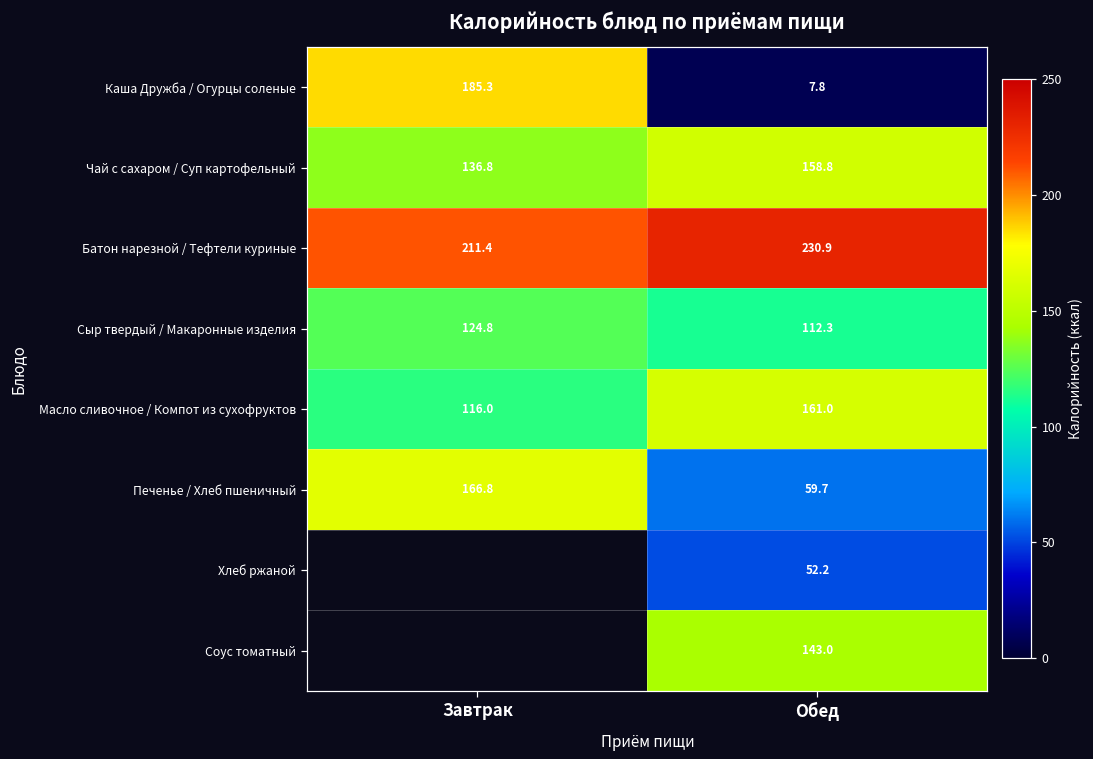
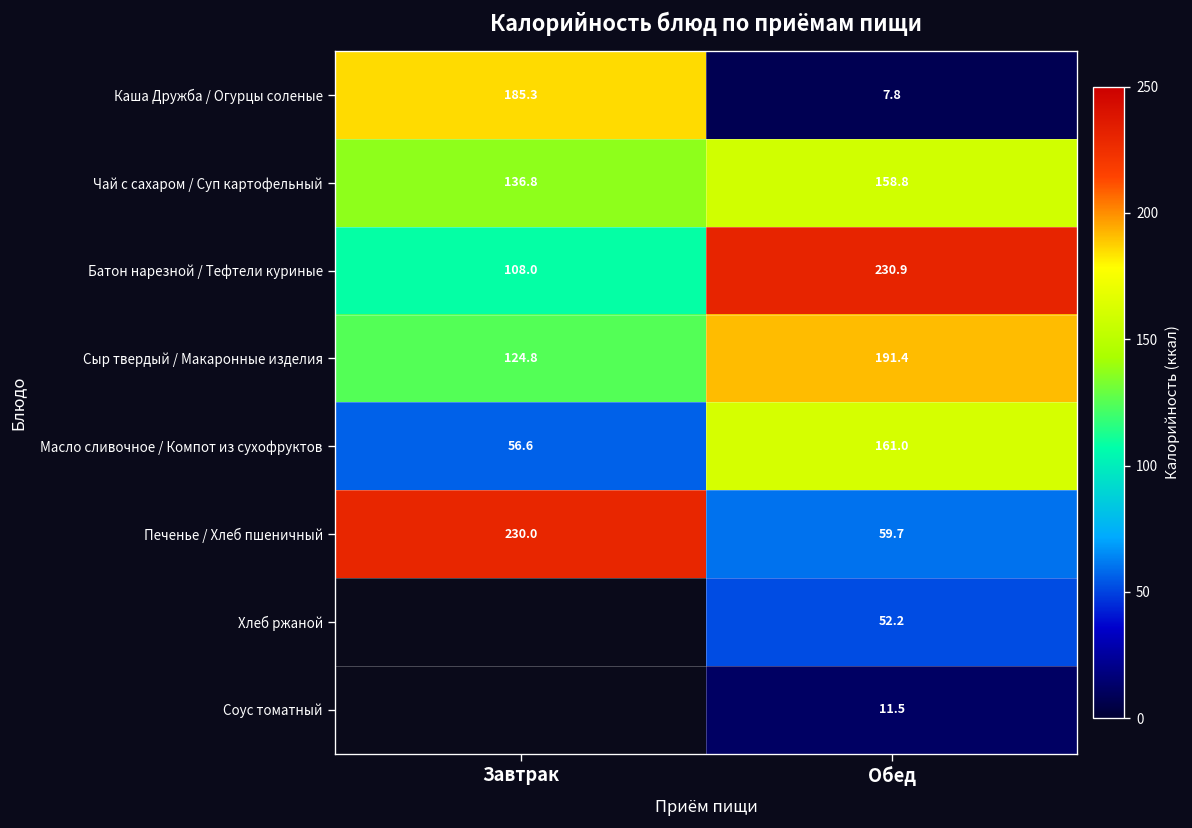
  {
    "Каша Дружба / Огурцы соленые": {
      "Завтрак": 185.3,
      "Обед": 7.8
    },
    "Чай с сахаром / Суп картофельный": {
      "Завтрак": 136.8,
      "Обед": 158.8
    },
    "Батон нарезной / Тефтели куриные": {
-     "Завтрак": 211.4,
+     "Завтрак": 108.0,
      "Обед": 230.9
    },
    "Сыр твердый / Макаронные изделия": {
      "Завтрак": 124.8,
-     "Обед": 112.3
+     "Обед": 191.4
    },
    "Масло сливочное / Компот из сухофруктов": {
-     "Завтрак": 116.0,
+     "Завтрак": 56.6,
      "Обед": 161.0
    },
    "Печенье / Хлеб пшеничный": {
-     "Завтрак": 166.8,
+     "Завтрак": 230.0,
      "Обед": 59.7
    },
    "Хлеб ржаной": {
      "Обед": 52.2
    },
    "Соус томатный": {
-     "Обед": 143.0
+     "Обед": 11.5
    }
  }
